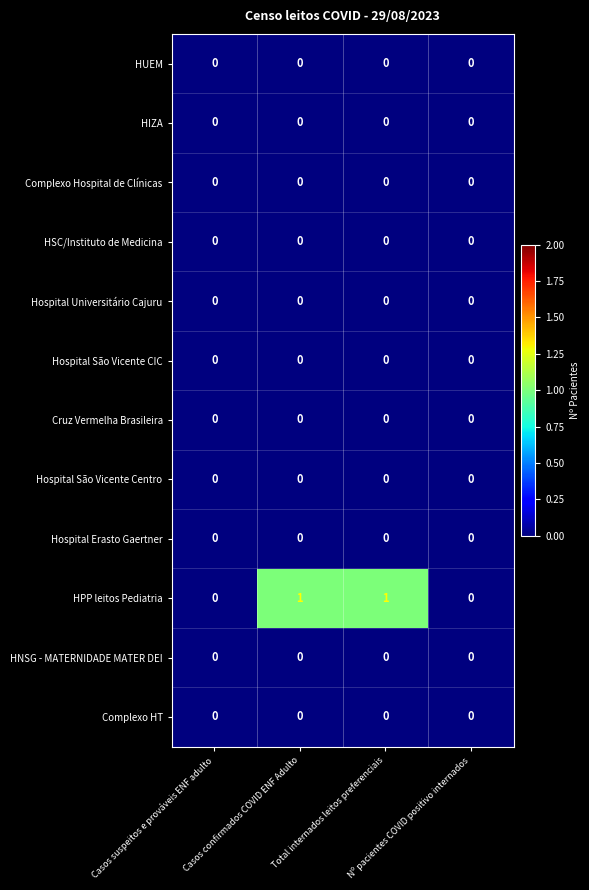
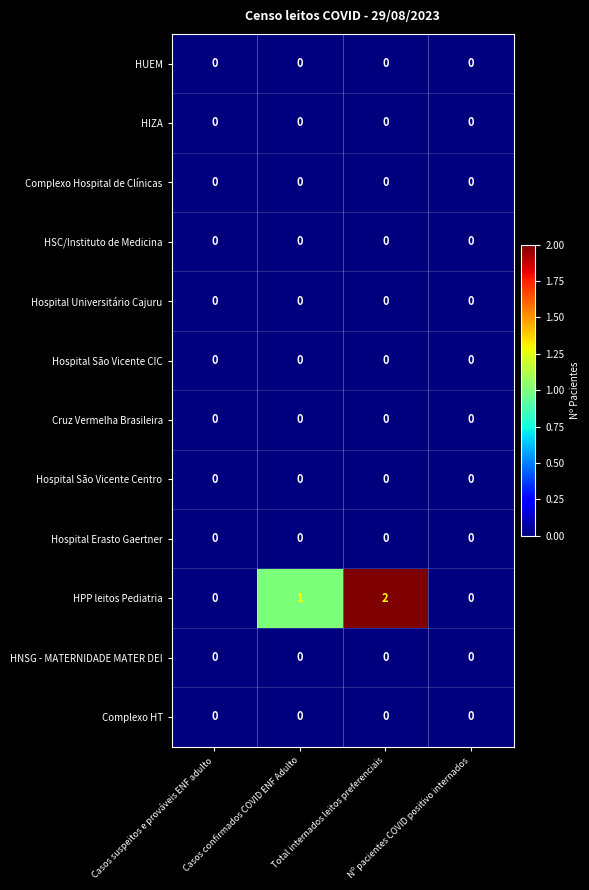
  {
    "HUEM": {
      "Casos suspeitos e prováveis ENF adulto": 0,
      "Casos confirmados COVID ENF Adulto": 0,
      "Total internados leitos preferenciais": 0,
      "Nº pacientes COVID positivo internados": 0
    },
    "HIZA": {
      "Casos suspeitos e prováveis ENF adulto": 0,
      "Casos confirmados COVID ENF Adulto": 0,
      "Total internados leitos preferenciais": 0,
      "Nº pacientes COVID positivo internados": 0
    },
    "Complexo Hospital de Clínicas": {
      "Casos suspeitos e prováveis ENF adulto": 0,
      "Casos confirmados COVID ENF Adulto": 0,
      "Total internados leitos preferenciais": 0,
      "Nº pacientes COVID positivo internados": 0
    },
    "HSC/Instituto de Medicina": {
      "Casos suspeitos e prováveis ENF adulto": 0,
      "Casos confirmados COVID ENF Adulto": 0,
      "Total internados leitos preferenciais": 0,
      "Nº pacientes COVID positivo internados": 0
    },
    "Hospital Universitário Cajuru": {
      "Casos suspeitos e prováveis ENF adulto": 0,
      "Casos confirmados COVID ENF Adulto": 0,
      "Total internados leitos preferenciais": 0,
      "Nº pacientes COVID positivo internados": 0
    },
    "Hospital São Vicente CIC": {
      "Casos suspeitos e prováveis ENF adulto": 0,
      "Casos confirmados COVID ENF Adulto": 0,
      "Total internados leitos preferenciais": 0,
      "Nº pacientes COVID positivo internados": 0
    },
    "Cruz Vermelha Brasileira": {
      "Casos suspeitos e prováveis ENF adulto": 0,
      "Casos confirmados COVID ENF Adulto": 0,
      "Total internados leitos preferenciais": 0,
      "Nº pacientes COVID positivo internados": 0
    },
    "Hospital São Vicente Centro": {
      "Casos suspeitos e prováveis ENF adulto": 0,
      "Casos confirmados COVID ENF Adulto": 0,
      "Total internados leitos preferenciais": 0,
      "Nº pacientes COVID positivo internados": 0
    },
    "Hospital Erasto Gaertner": {
      "Casos suspeitos e prováveis ENF adulto": 0,
      "Casos confirmados COVID ENF Adulto": 0,
      "Total internados leitos preferenciais": 0,
      "Nº pacientes COVID positivo internados": 0
    },
    "HPP leitos Pediatria": {
      "Casos suspeitos e prováveis ENF adulto": 0,
      "Casos confirmados COVID ENF Adulto": 1,
-     "Total internados leitos preferenciais": 1,
+     "Total internados leitos preferenciais": 2,
      "Nº pacientes COVID positivo internados": 0
    },
    "HNSG - MATERNIDADE MATER DEI": {
      "Casos suspeitos e prováveis ENF adulto": 0,
      "Casos confirmados COVID ENF Adulto": 0,
      "Total internados leitos preferenciais": 0,
      "Nº pacientes COVID positivo internados": 0
    },
    "Complexo HT": {
      "Casos suspeitos e prováveis ENF adulto": 0,
      "Casos confirmados COVID ENF Adulto": 0,
      "Total internados leitos preferenciais": 0,
      "Nº pacientes COVID positivo internados": 0
    }
  }
